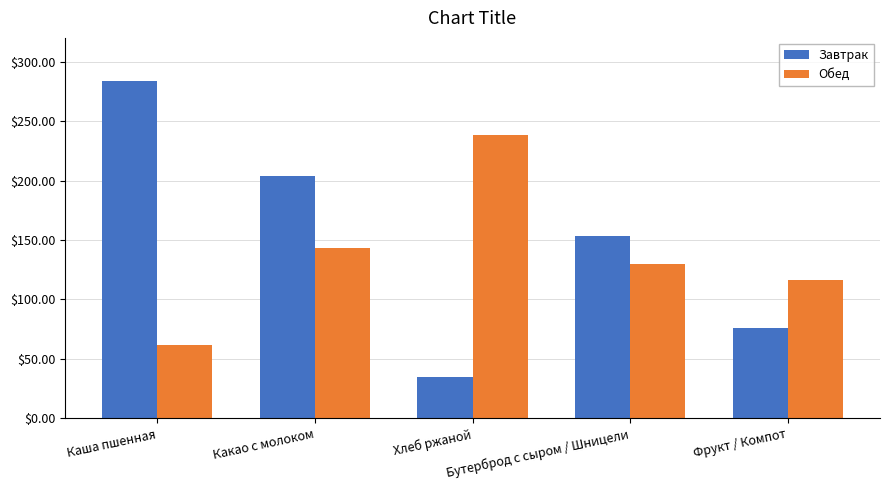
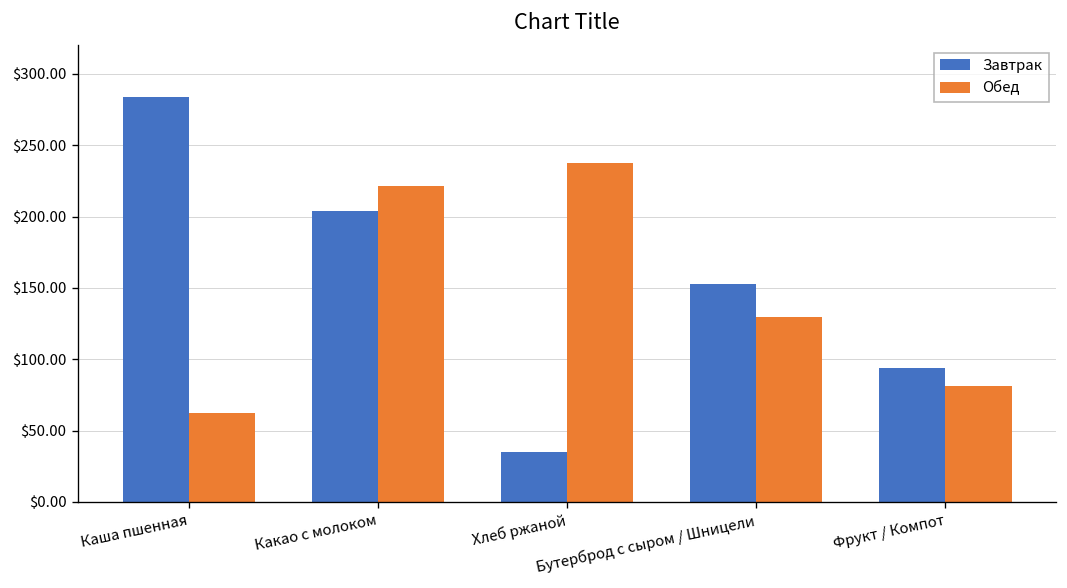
  {
    "Завтрак": {
      "Каша пшенная": "$284",
      "Какао с молоком": "$204",
      "Хлеб ржаной": "$35",
      "Бутерброд с сыром / Шницели": "$153",
-     "Фрукт / Компот": "$76"
+     "Фрукт / Компот": "$94"
    },
    "Обед": {
      "Каша пшенная": "$62",
-     "Какао с молоком": "$144",
+     "Какао с молоком": "$222",
      "Хлеб ржаной": "$238",
      "Бутерброд с сыром / Шницели": "$130",
-     "Фрукт / Компот": "$116"
+     "Фрукт / Компот": "$81"
    }
  }
